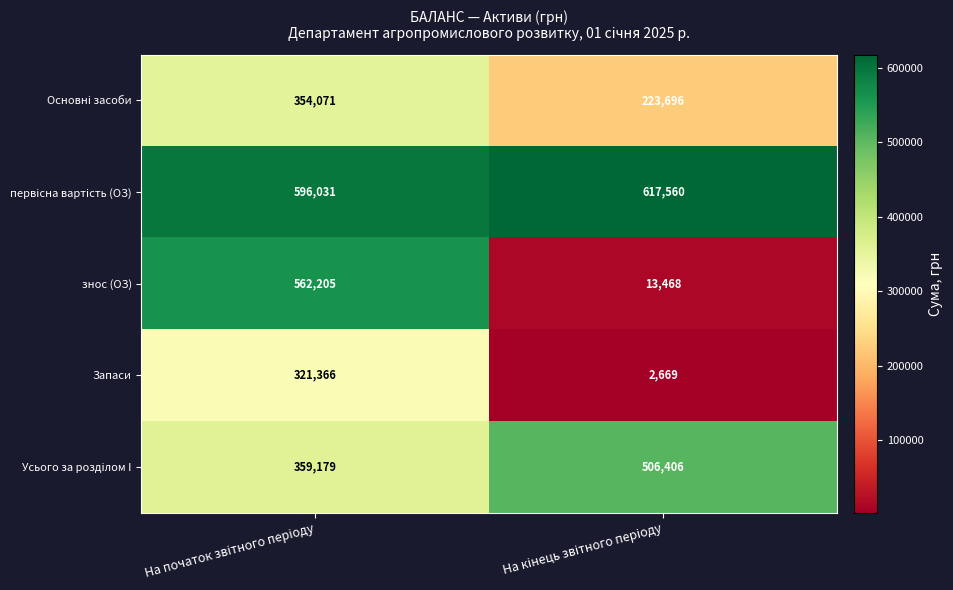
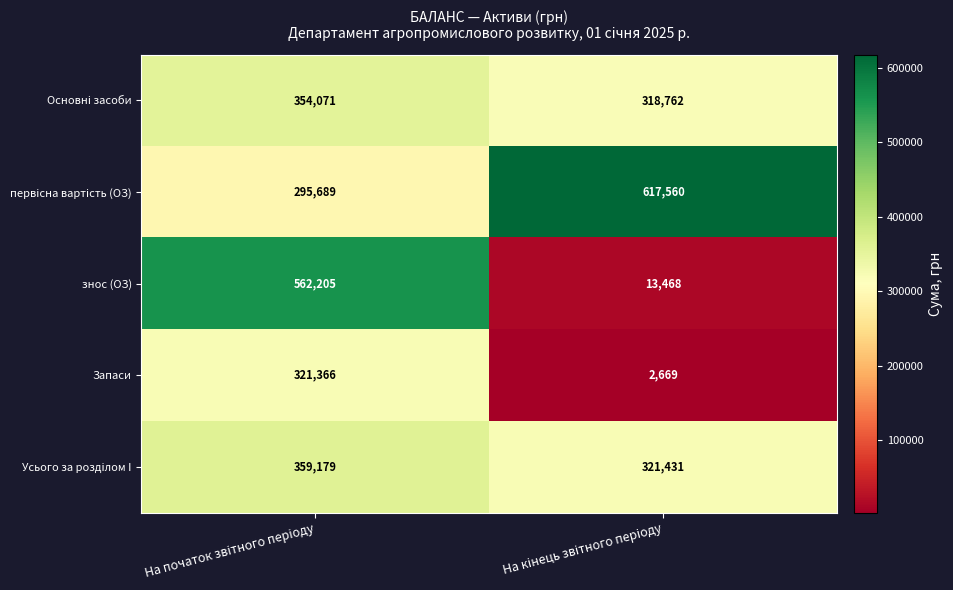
  {
    "Основні засоби": {
      "На початок звітного періоду": "354,071",
-     "На кінець звітного періоду": "223,696"
+     "На кінець звітного періоду": "318,762"
    },
    "первісна вартість (ОЗ)": {
-     "На початок звітного періоду": "596,031",
+     "На початок звітного періоду": "295,689",
      "На кінець звітного періоду": "617,560"
    },
    "знос (ОЗ)": {
      "На початок звітного періоду": "562,205",
      "На кінець звітного періоду": "13,468"
    },
    "Запаси": {
      "На початок звітного періоду": "321,366",
      "На кінець звітного періоду": "2,669"
    },
    "Усього за розділом І": {
      "На початок звітного періоду": "359,179",
-     "На кінець звітного періоду": "506,406"
+     "На кінець звітного періоду": "321,431"
    }
  }
